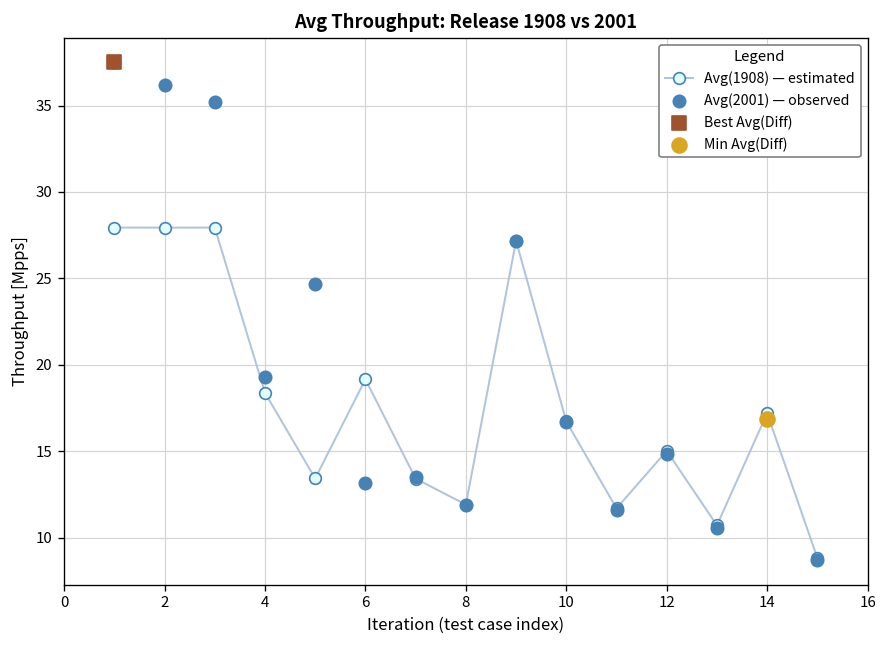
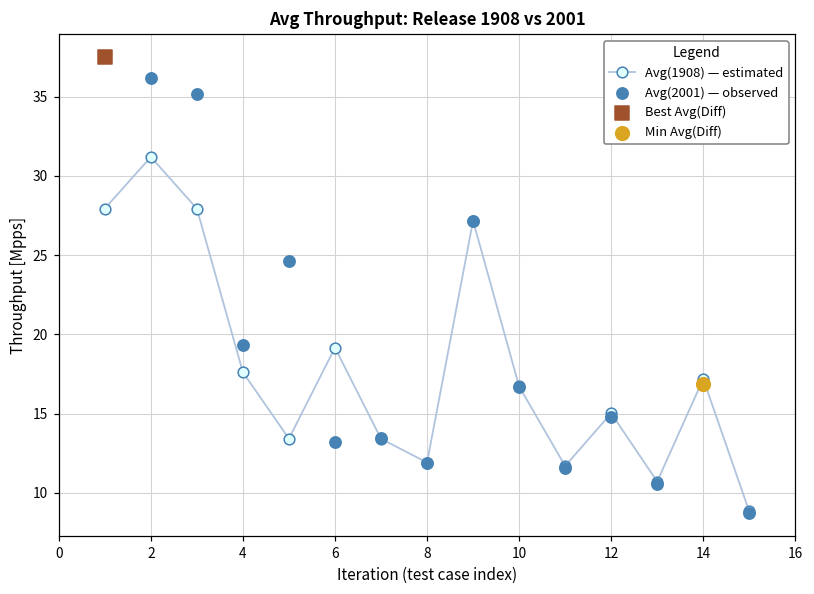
  {
    "Avg(1908) — estimated": {
-     "2": 27.9,
-     "4": 18.4,
+     "2": 31.2,
+     "4": 17.6,
      "6": 19.2,
      "12": 15.0,
      "14": 17.2
    }
  }
